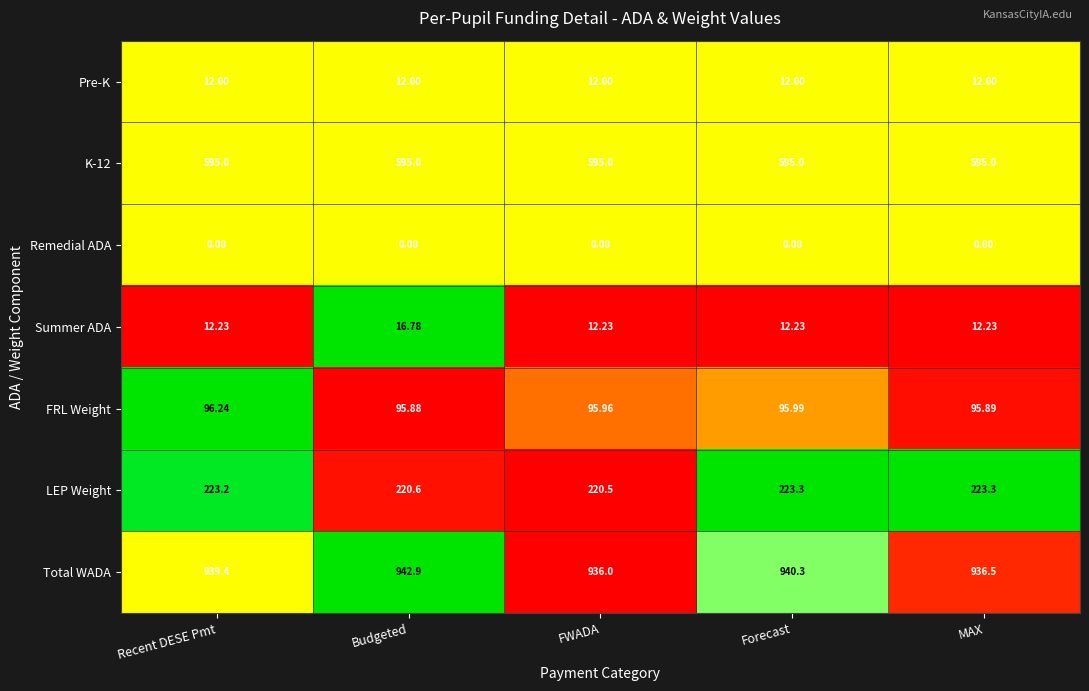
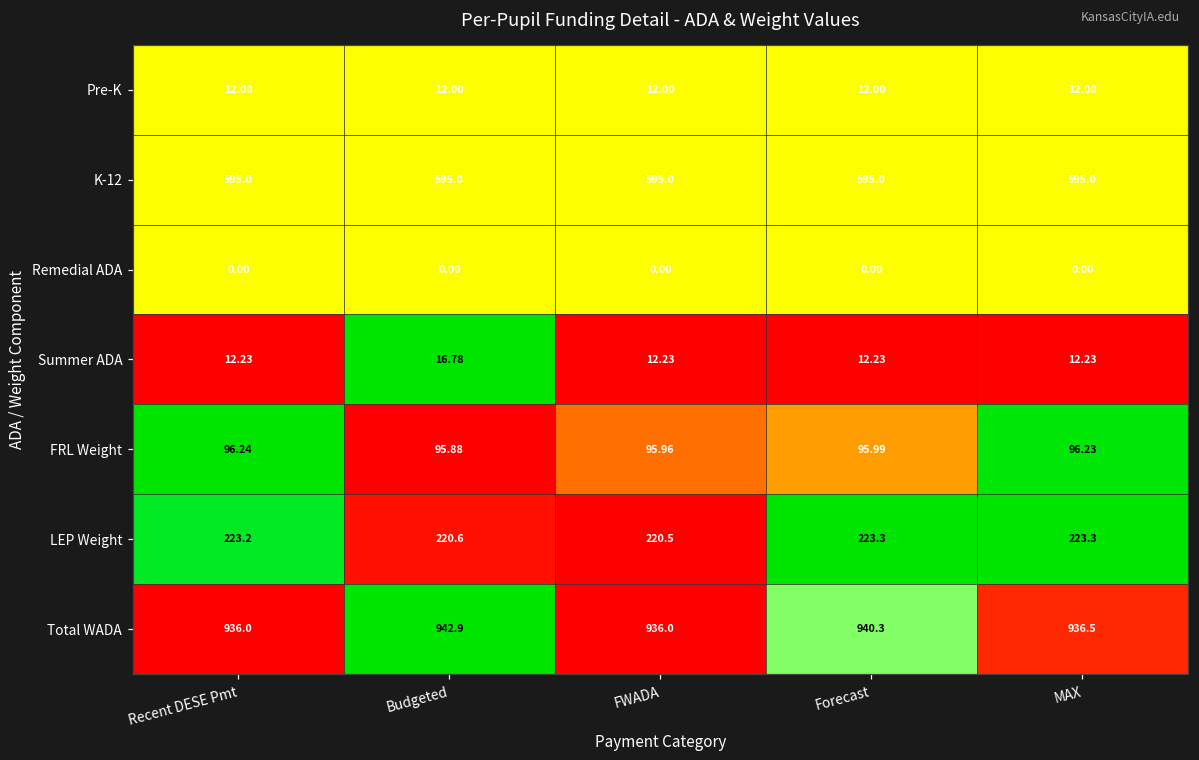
  {
    "Pre-K": {
      "Recent DESE Pmt": 12.00,
      "Budgeted": 12.00,
      "FWADA": 12.00,
      "Forecast": 12.00,
      "MAX": 12.00
    },
    "K-12": {
      "Recent DESE Pmt": 595.0,
      "Budgeted": 595.0,
      "FWADA": 595.0,
      "Forecast": 595.0,
      "MAX": 595.0
    },
    "Remedial ADA": {
      "Recent DESE Pmt": 0.00,
      "Budgeted": 0.00,
      "FWADA": 0.00,
      "Forecast": 0.00,
      "MAX": 0.00
    },
    "Summer ADA": {
      "Recent DESE Pmt": 12.23,
      "Budgeted": 16.78,
      "FWADA": 12.23,
      "Forecast": 12.23,
      "MAX": 12.23
    },
    "FRL Weight": {
      "Recent DESE Pmt": 96.24,
      "Budgeted": 95.88,
      "FWADA": 95.96,
      "Forecast": 95.99,
-     "MAX": 95.89
+     "MAX": 96.23
    },
    "LEP Weight": {
      "Recent DESE Pmt": 223.2,
      "Budgeted": 220.6,
      "FWADA": 220.5,
      "Forecast": 223.3,
      "MAX": 223.3
    },
    "Total WADA": {
-     "Recent DESE Pmt": 939.4,
+     "Recent DESE Pmt": 936.0,
      "Budgeted": 942.9,
      "FWADA": 936.0,
      "Forecast": 940.3,
      "MAX": 936.5
    }
  }
